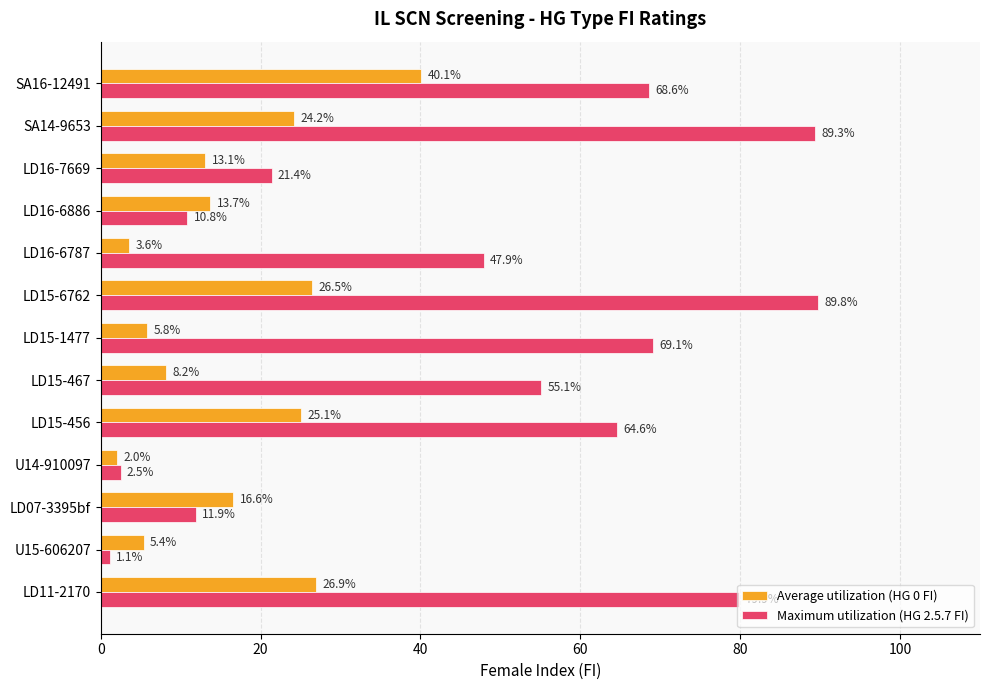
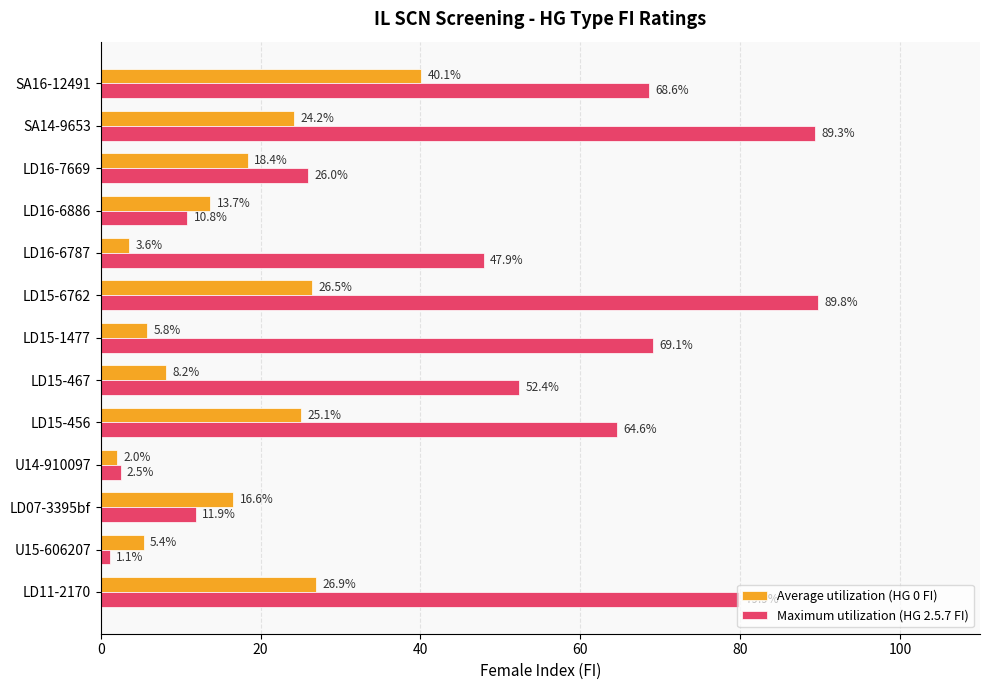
  {
    "Average utilization (HG 0 FI)": {
      "SA16-12491": "40.1%",
      "SA14-9653": "24.2%",
-     "LD16-7669": "13.1%",
+     "LD16-7669": "18.4%",
      "LD16-6886": "13.7%",
      "LD16-6787": "3.6%",
      "LD15-6762": "26.5%",
      "LD15-1477": "5.8%",
      "LD15-467": "8.2%",
      "LD15-456": "25.1%",
      "U14-910097": "2.0%",
      "LD07-3395bf": "16.6%",
      "U15-606207": "5.4%",
      "LD11-2170": "26.9%"
    },
    "Maximum utilization (HG 2.5.7 FI)": {
      "SA16-12491": "68.6%",
      "SA14-9653": "89.3%",
-     "LD16-7669": "21.4%",
+     "LD16-7669": "26.0%",
      "LD16-6886": "10.8%",
      "LD16-6787": "47.9%",
      "LD15-6762": "89.8%",
      "LD15-1477": "69.1%",
-     "LD15-467": "55.1%",
+     "LD15-467": "52.4%",
      "LD15-456": "64.6%",
      "U14-910097": "2.5%",
      "LD07-3395bf": "11.9%",
      "U15-606207": "1.1%"
    }
  }
